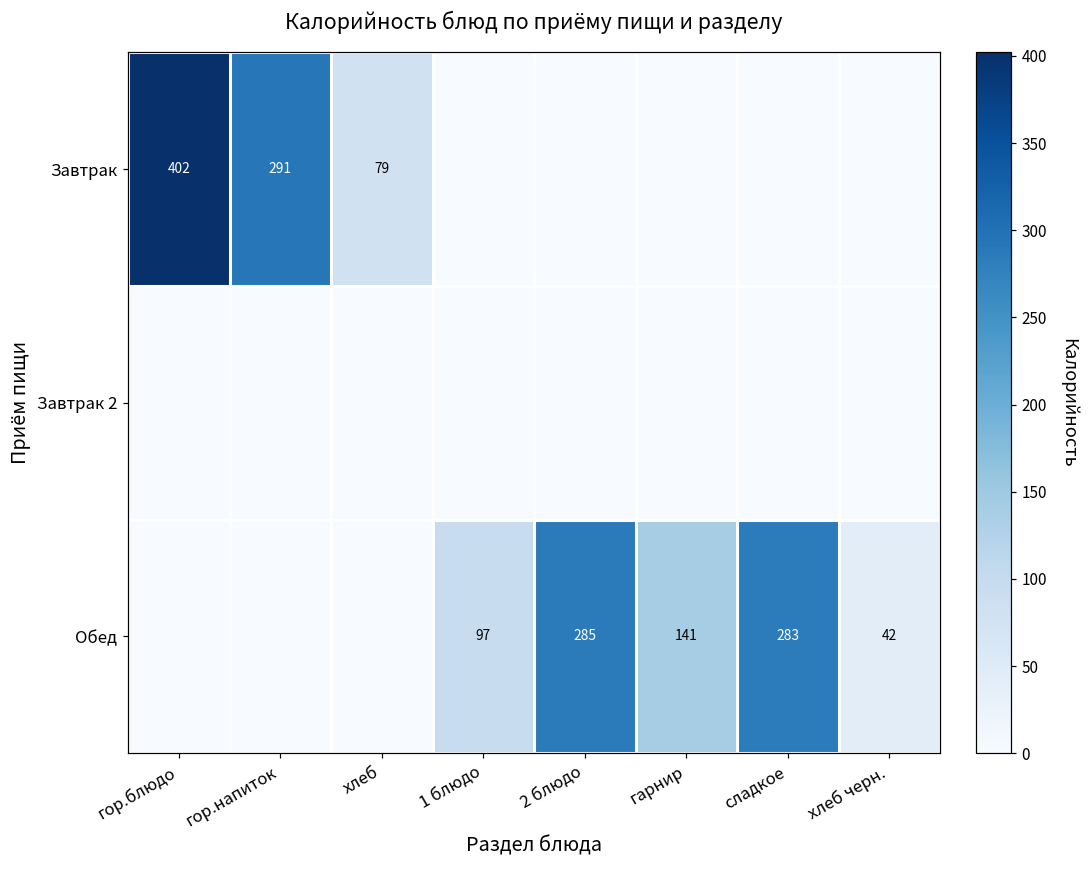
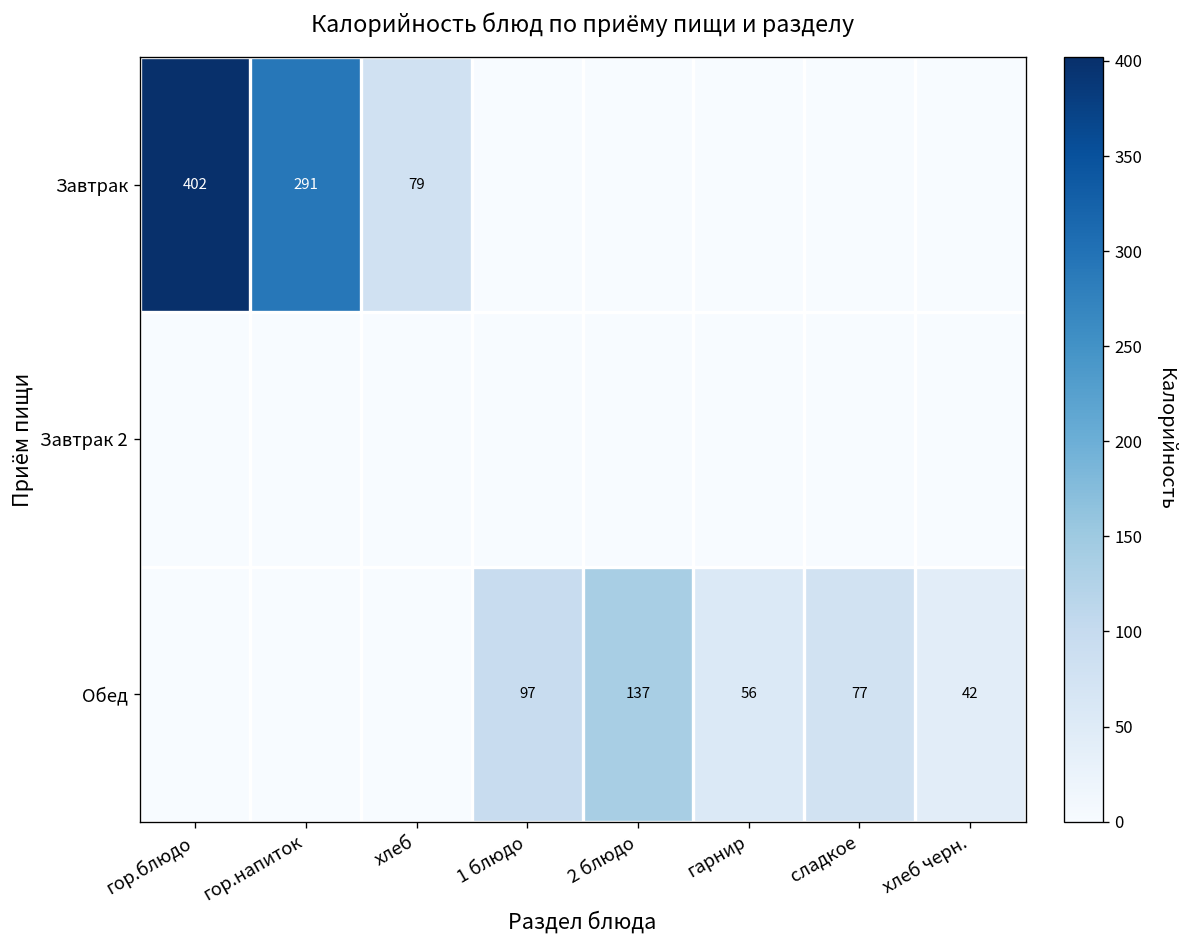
  {
    "Завтрак": {
      "гор.блюдо": 402,
      "гор.напиток": 291,
      "хлеб": 79
    },
    "Обед": {
      "1 блюдо": 97,
-     "2 блюдо": 285,
-     "гарнир": 141,
-     "сладкое": 283,
+     "2 блюдо": 137,
+     "гарнир": 56,
+     "сладкое": 77,
      "хлеб черн.": 42
    }
  }
